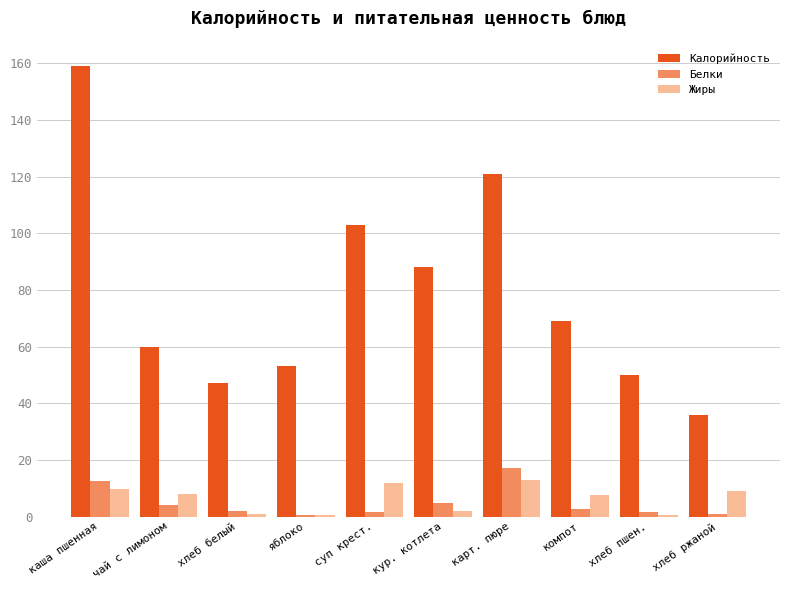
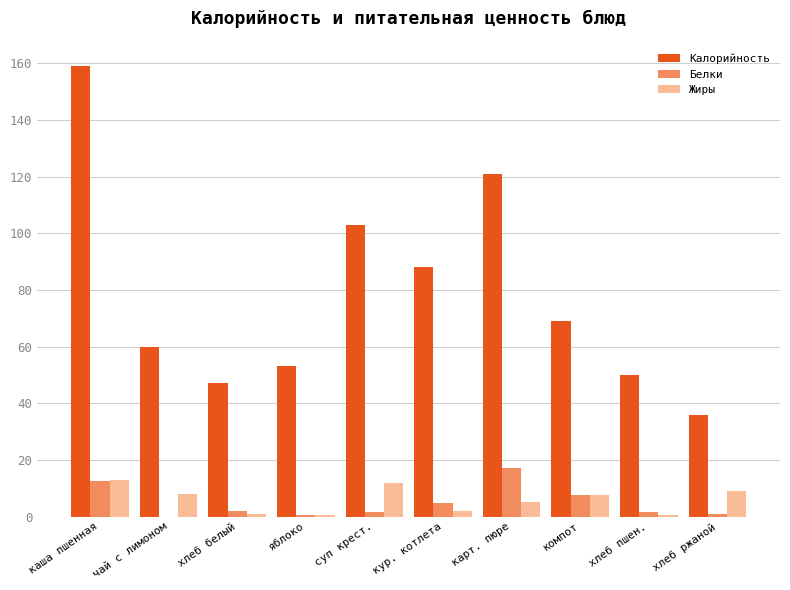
  {
    "Калорийность": {
      "каша пшенная": 159,
      "чай с лимоном": 60,
      "хлеб белый": 47,
      "яблоко": 53,
      "суп крест.": 103,
      "кур. котлета": 88,
      "карт. пюре": 121,
      "компот": 69,
      "хлеб пшен.": 50,
      "хлеб ржаной": 36
    },
    "Белки": {
      "каша пшенная": 13,
-     "чай с лимоном": 4,
+     "чай с лимоном": 0,
      "хлеб белый": 2,
      "суп крест.": 2,
      "кур. котлета": 5,
      "карт. пюре": 17,
-     "компот": 3,
+     "компот": 8,
      "хлеб пшен.": 2,
      "хлеб ржаной": 1
    },
    "Жиры": {
-     "каша пшенная": 10,
+     "каша пшенная": 13,
      "чай с лимоном": 8,
      "хлеб белый": 1,
      "суп крест.": 12,
      "кур. котлета": 2,
-     "карт. пюре": 13,
+     "карт. пюре": 5,
      "компот": 8,
      "хлеб ржаной": 9
    }
  }
